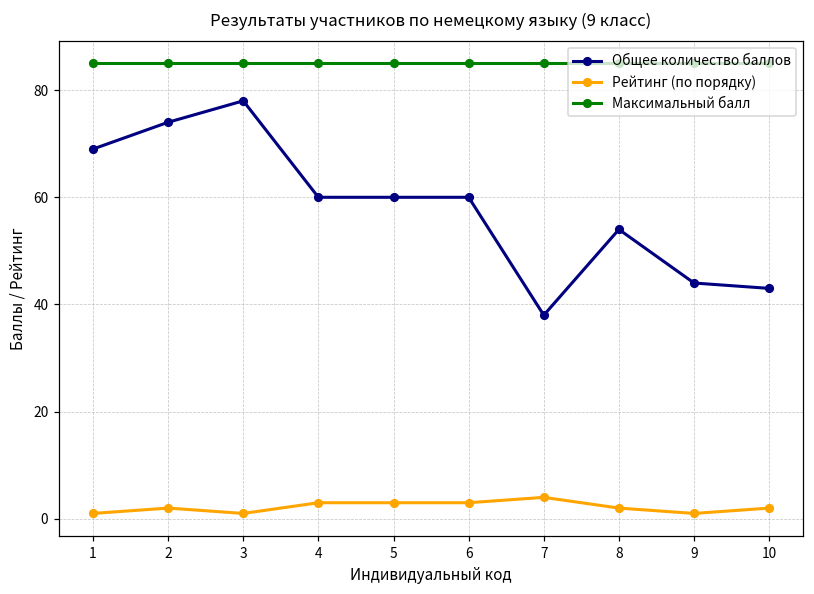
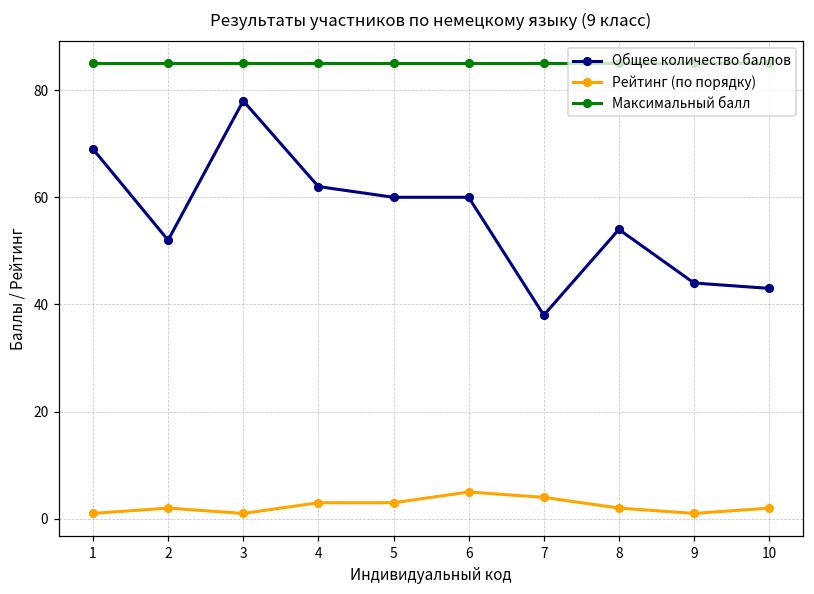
  {
    "Общее количество баллов": {
      "1": 69,
-     "2": 74,
+     "2": 52,
      "3": 78,
-     "4": 60,
+     "4": 62,
      "5": 60,
      "6": 60,
      "7": 38,
      "8": 54,
      "9": 44,
      "10": 43
    },
    "Рейтинг (по порядку)": {
      "1": 1,
      "2": 2,
      "3": 1,
      "4": 3,
      "5": 3,
-     "6": 3,
+     "6": 5,
      "7": 4,
      "8": 2,
      "9": 1,
      "10": 2
    },
    "Максимальный балл": {
      "1": 85,
      "2": 85,
      "3": 85,
      "4": 85,
      "5": 85,
      "6": 85,
      "7": 85
    }
  }
